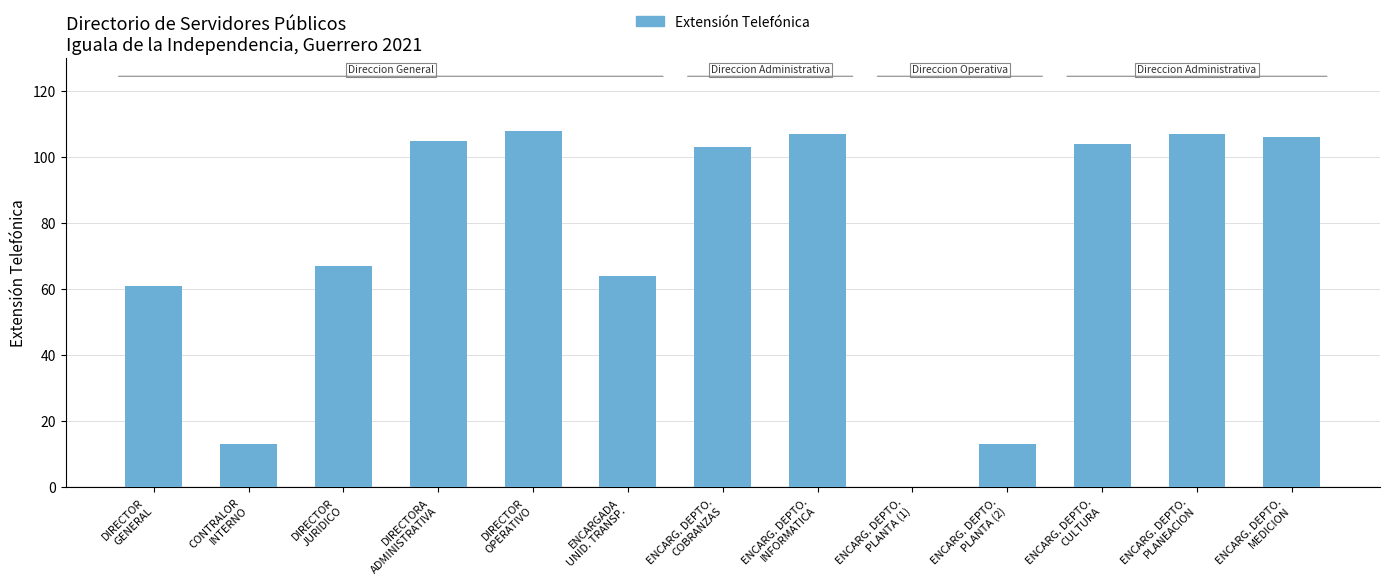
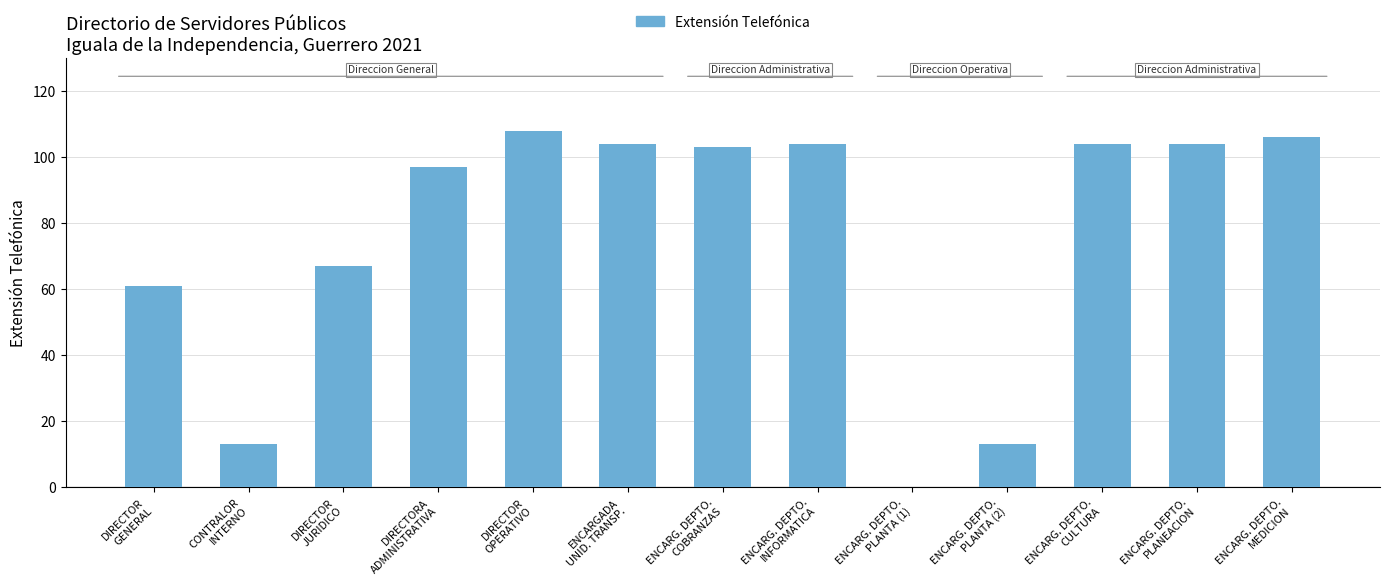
  {
    "DIRECTOR GENERAL": 61,
    "CONTRALOR INTERNO": 13,
    "DIRECTOR JURIDICO": 67,
-   "DIRECTORA ADMINISTRATIVA": 105,
+   "DIRECTORA ADMINISTRATIVA": 97,
    "DIRECTOR OPERATIVO": 108,
-   "ENCARGADA UNID. TRANSP.": 64,
+   "ENCARGADA UNID. TRANSP.": 104,
    "ENCARG. DEPTO. COBRANZAS": 103,
-   "ENCARG. DEPTO. INFORMATICA": 107,
+   "ENCARG. DEPTO. INFORMATICA": 104,
    "ENCARG. DEPTO. PLANTA (1)": 0,
    "ENCARG. DEPTO. PLANTA (2)": 13,
    "ENCARG. DEPTO. CULTURA": 104,
-   "ENCARG. DEPTO. PLANEACION": 107,
+   "ENCARG. DEPTO. PLANEACION": 104,
    "ENCARG. DEPTO. MEDICION": 106
  }
